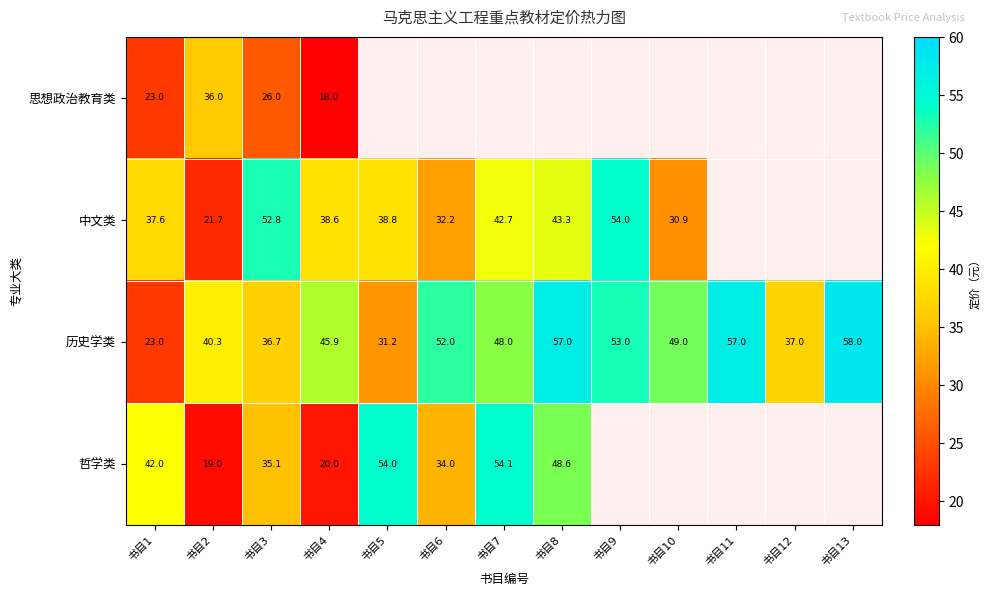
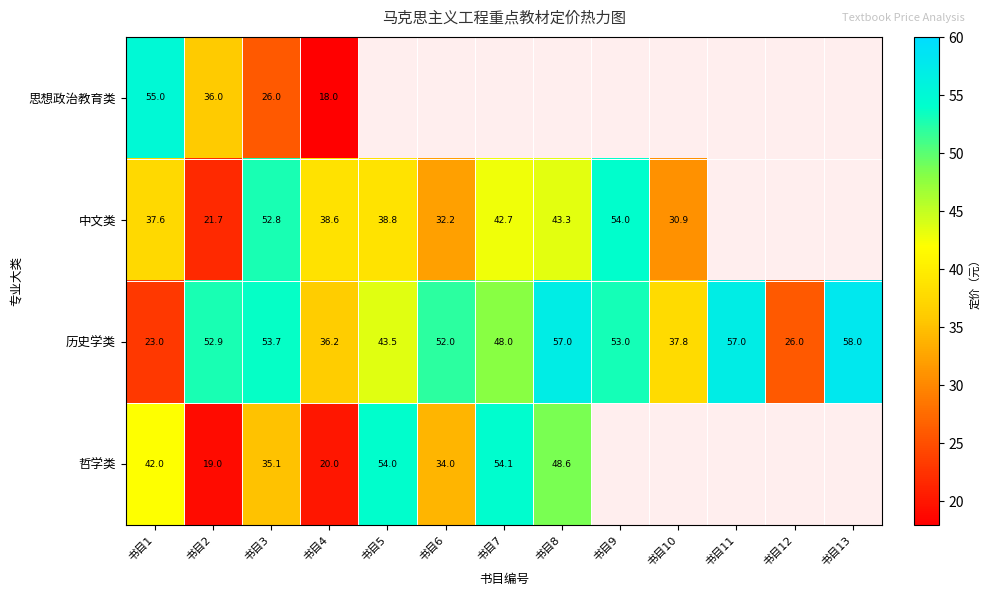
  {
    "思想政治教育类": {
-     "书目1": 23.0,
+     "书目1": 55.0,
      "书目2": 36.0,
      "书目3": 26.0,
      "书目4": 18.0
    },
    "中文类": {
      "书目1": 37.6,
      "书目2": 21.7,
      "书目3": 52.8,
      "书目4": 38.6,
      "书目5": 38.8,
      "书目6": 32.2,
      "书目7": 42.7,
      "书目8": 43.3,
      "书目9": 54.0,
      "书目10": 30.9
    },
    "历史学类": {
      "书目1": 23.0,
-     "书目2": 40.3,
-     "书目3": 36.7,
-     "书目4": 45.9,
-     "书目5": 31.2,
+     "书目2": 52.9,
+     "书目3": 53.7,
+     "书目4": 36.2,
+     "书目5": 43.5,
      "书目6": 52.0,
      "书目7": 48.0,
      "书目8": 57.0,
      "书目9": 53.0,
-     "书目10": 49.0,
+     "书目10": 37.8,
      "书目11": 57.0,
-     "书目12": 37.0,
+     "书目12": 26.0,
      "书目13": 58.0
    },
    "哲学类": {
      "书目1": 42.0,
      "书目2": 19.0,
      "书目3": 35.1,
      "书目4": 20.0,
      "书目5": 54.0,
      "书目6": 34.0,
      "书目7": 54.1,
      "书目8": 48.6
    }
  }
